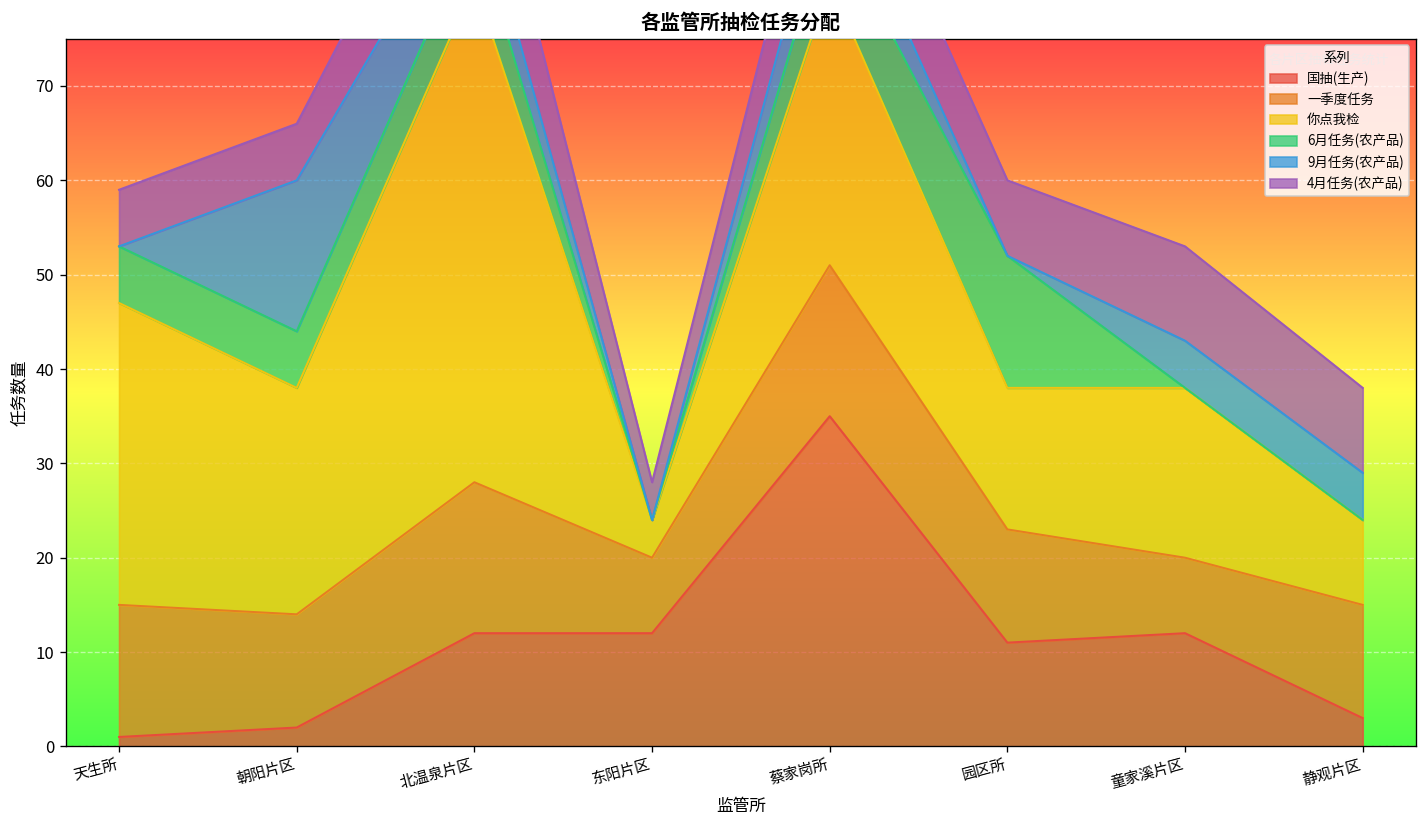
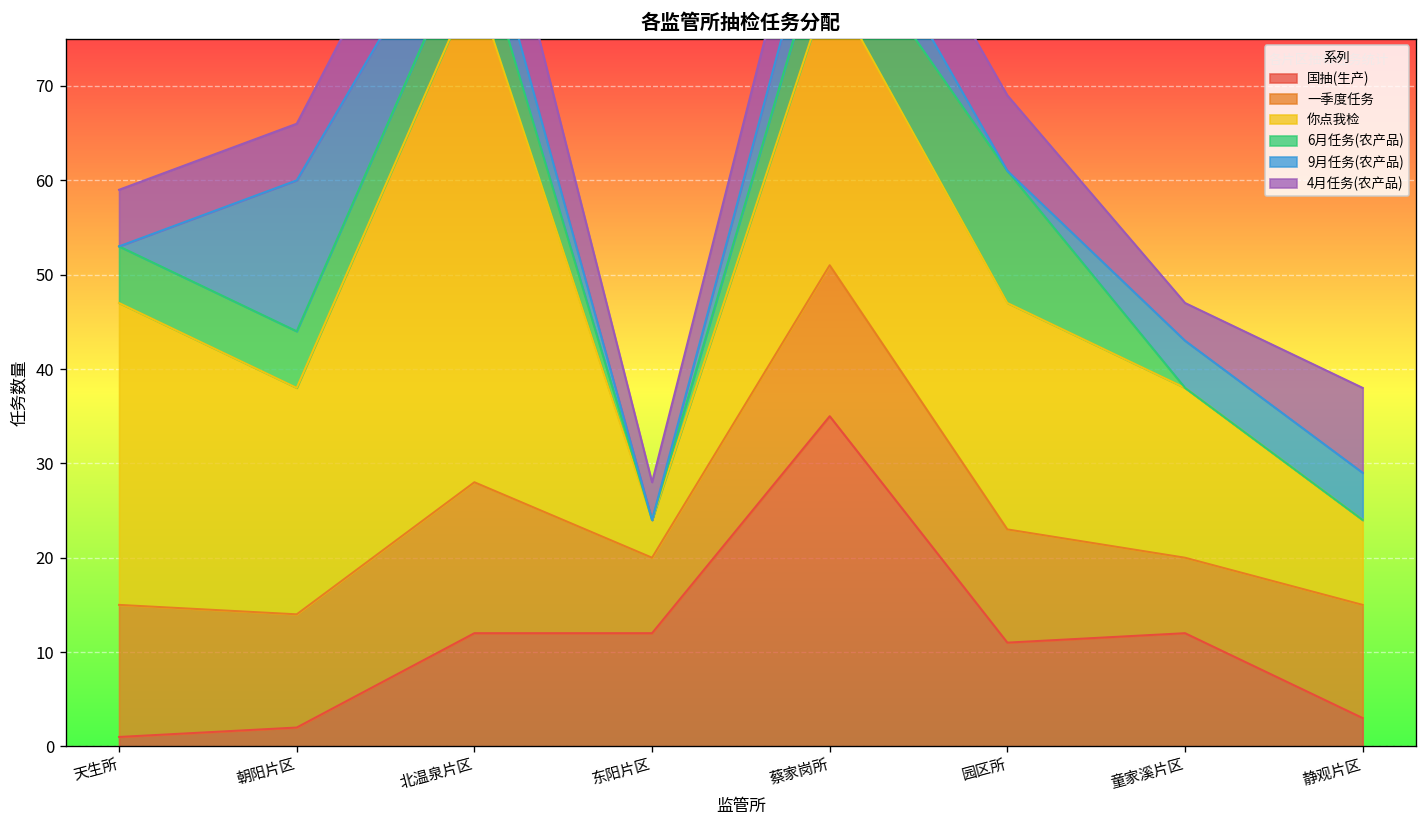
  {
    "你点我检": {
      "天生所": 32,
      "朝阳片区": 24,
-     "园区所": 15
+     "园区所": 24
    },
    "6月任务(农产品)": {
      "朝阳片区": 6
    },
    "9月任务(农产品)": {
      "朝阳片区": 16,
      "童家溪片区": 5,
      "静观片区": 5
    },
    "4月任务(农产品)": {
      "天生所": 6,
      "朝阳片区": 6,
      "东阳片区": 4,
      "园区所": 8,
-     "童家溪片区": 10,
+     "童家溪片区": 4,
      "静观片区": 9
    }
  }
